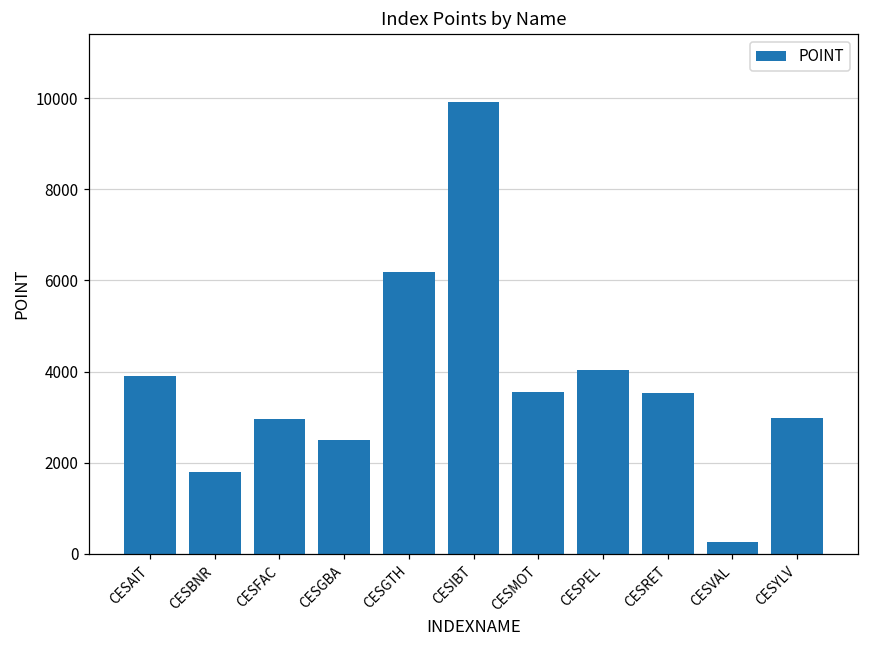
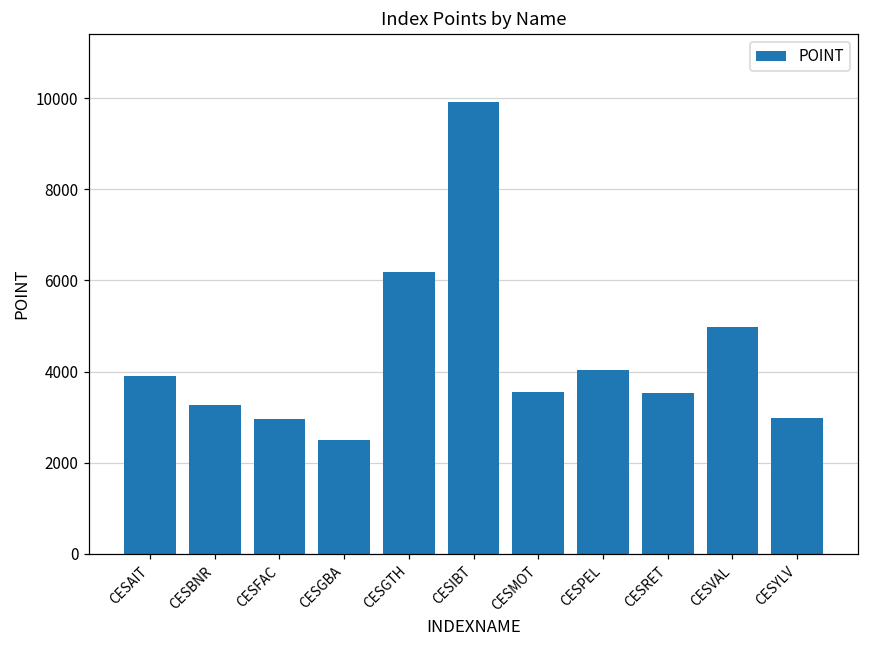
  {
    "CESAIT": 3900,
-   "CESBNR": 1800,
+   "CESBNR": 3300,
    "CESFAC": 3000,
    "CESGBA": 2500,
    "CESGTH": 6200,
    "CESIBT": 9900,
    "CESMOT": 3500,
    "CESPEL": 4000,
    "CESRET": 3500,
-   "CESVAL": 300,
+   "CESVAL": 5000,
    "CESYLV": 3000
  }
